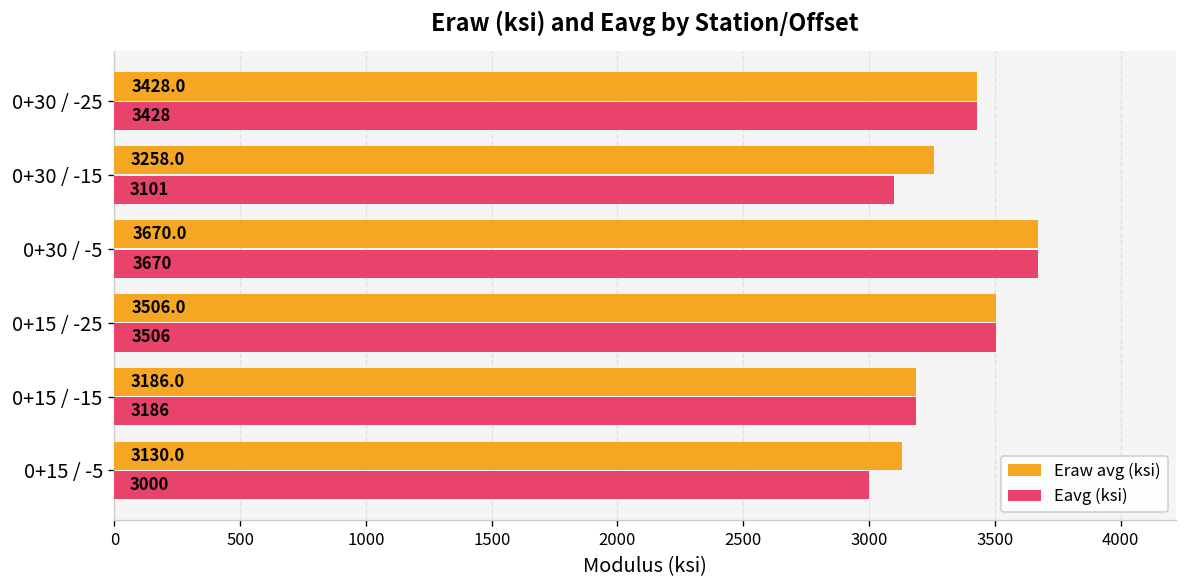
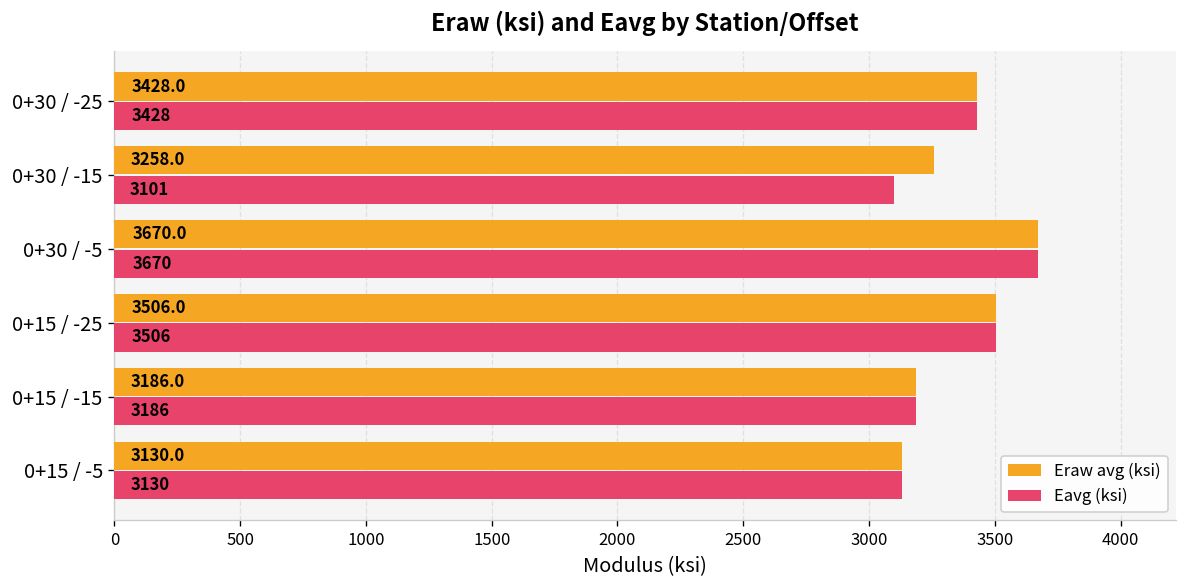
  {
    "Eraw avg (ksi)": {
      "0+30 / -25": 3428.0,
      "0+30 / -15": 3258.0,
      "0+30 / -5": 3670.0,
      "0+15 / -25": 3506.0,
      "0+15 / -15": 3186.0,
      "0+15 / -5": 3130.0
    },
    "Eavg (ksi)": {
      "0+30 / -25": 3428,
      "0+30 / -15": 3101,
      "0+30 / -5": 3670,
      "0+15 / -25": 3506,
      "0+15 / -15": 3186,
-     "0+15 / -5": 3000
+     "0+15 / -5": 3130
    }
  }
